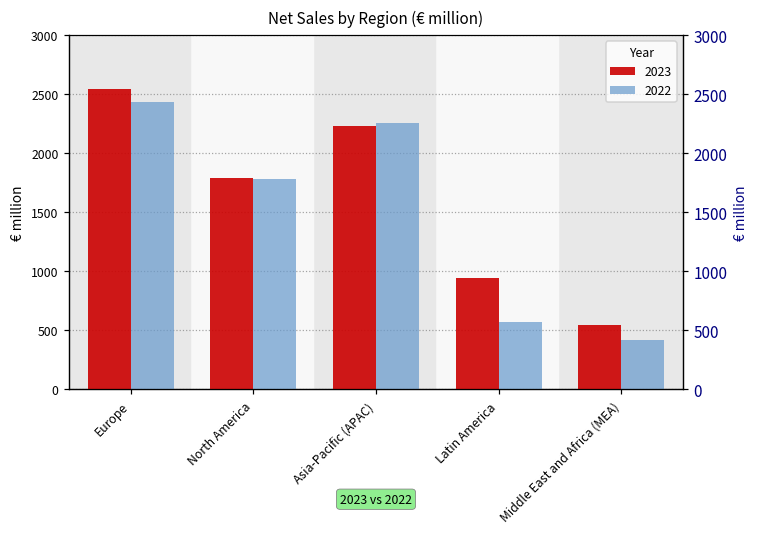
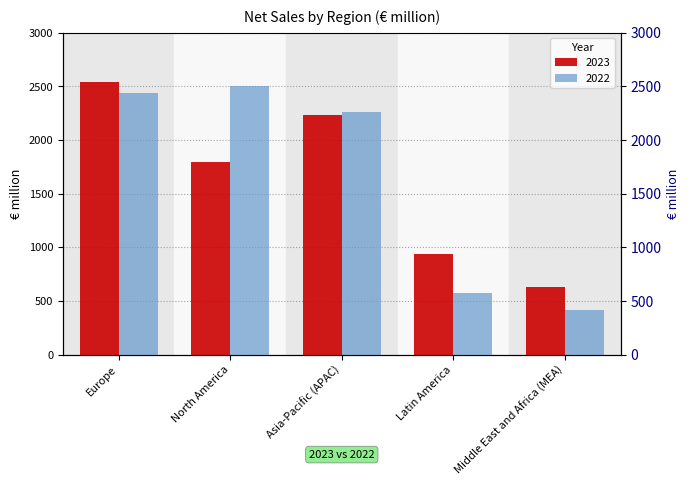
  {
    "2023": {
      "Europe": 2540,
      "North America": 1790,
      "Asia-Pacific (APAC)": 2230,
      "Latin America": 940,
-     "Middle East and Africa (MEA)": 550
+     "Middle East and Africa (MEA)": 630
    },
    "2022": {
      "Europe": 2430,
-     "North America": 1780,
+     "North America": 2500,
      "Asia-Pacific (APAC)": 2260,
      "Latin America": 570,
      "Middle East and Africa (MEA)": 420
    }
  }
